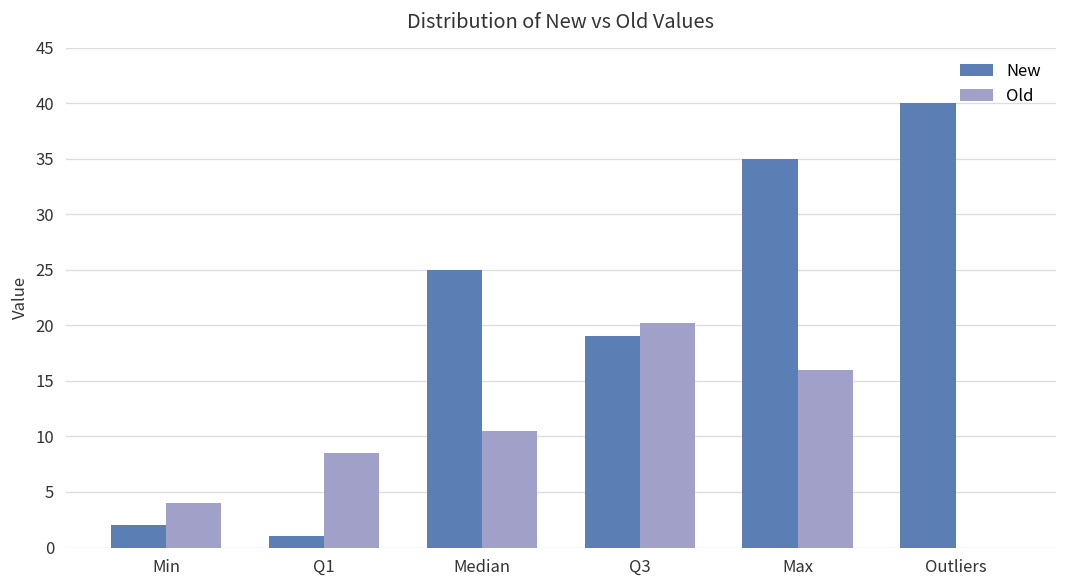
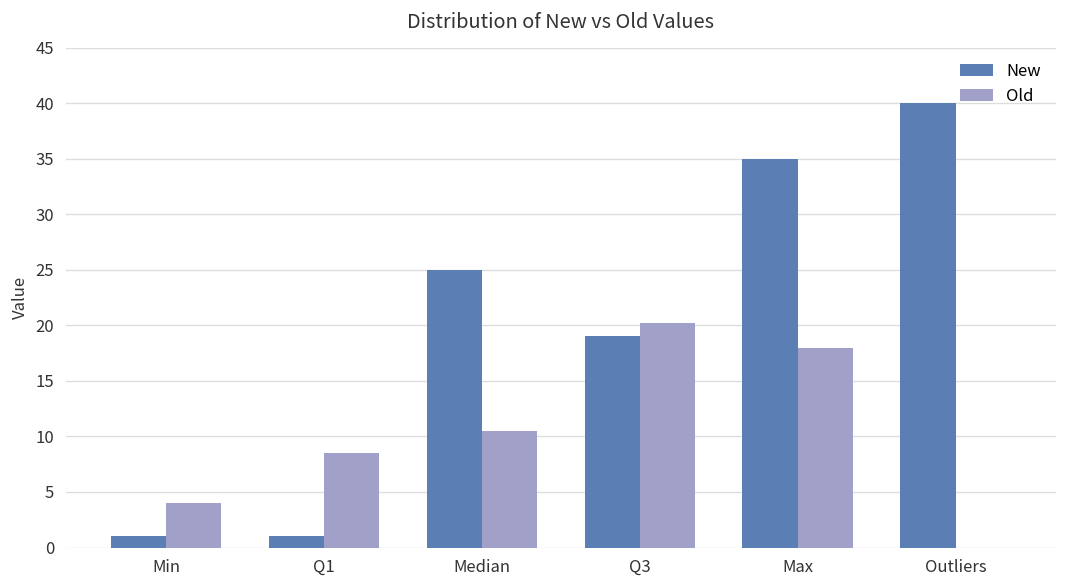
  {
    "New": {
-     "Min": 2,
+     "Min": 1,
      "Q1": 1,
      "Median": 25,
      "Q3": 19,
      "Max": 35,
      "Outliers": 40
    },
    "Old": {
      "Min": 4,
      "Q1": 9,
      "Median": 11,
      "Q3": 20,
-     "Max": 16,
+     "Max": 18,
      "Outliers": 0
    }
  }
